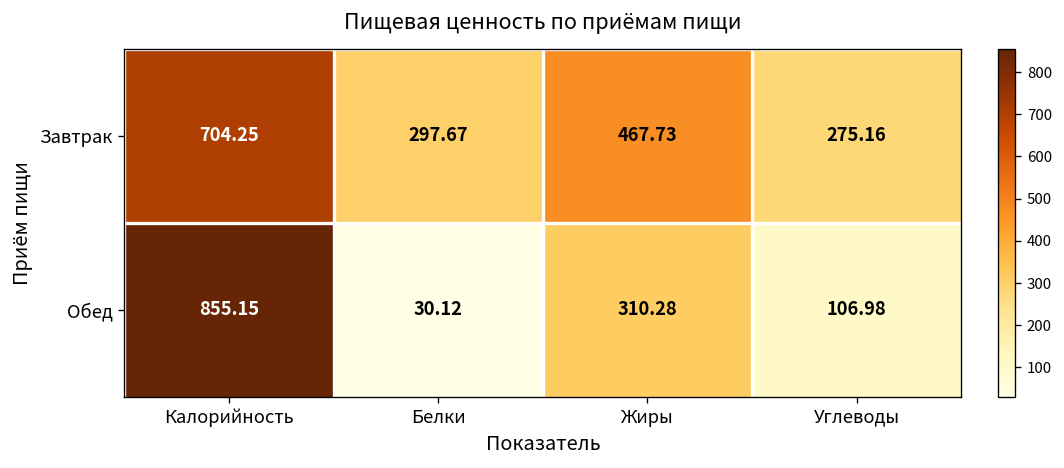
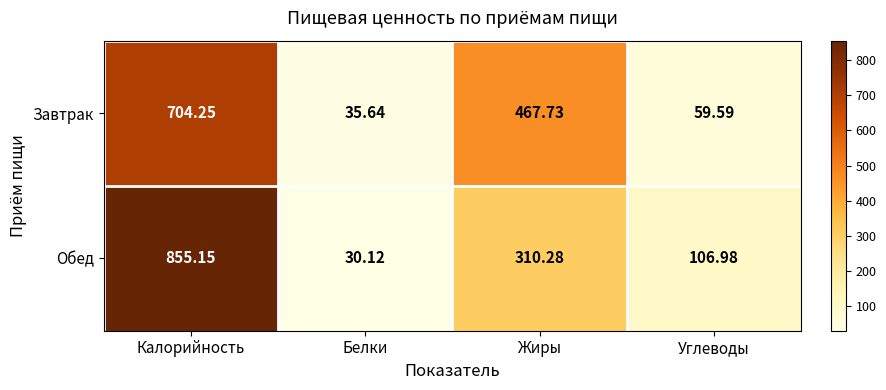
  {
    "Завтрак": {
      "Калорийность": 704.25,
-     "Белки": 297.67,
+     "Белки": 35.64,
      "Жиры": 467.73,
-     "Углеводы": 275.16
+     "Углеводы": 59.59
    },
    "Обед": {
      "Калорийность": 855.15,
      "Белки": 30.12,
      "Жиры": 310.28,
      "Углеводы": 106.98
    }
  }
